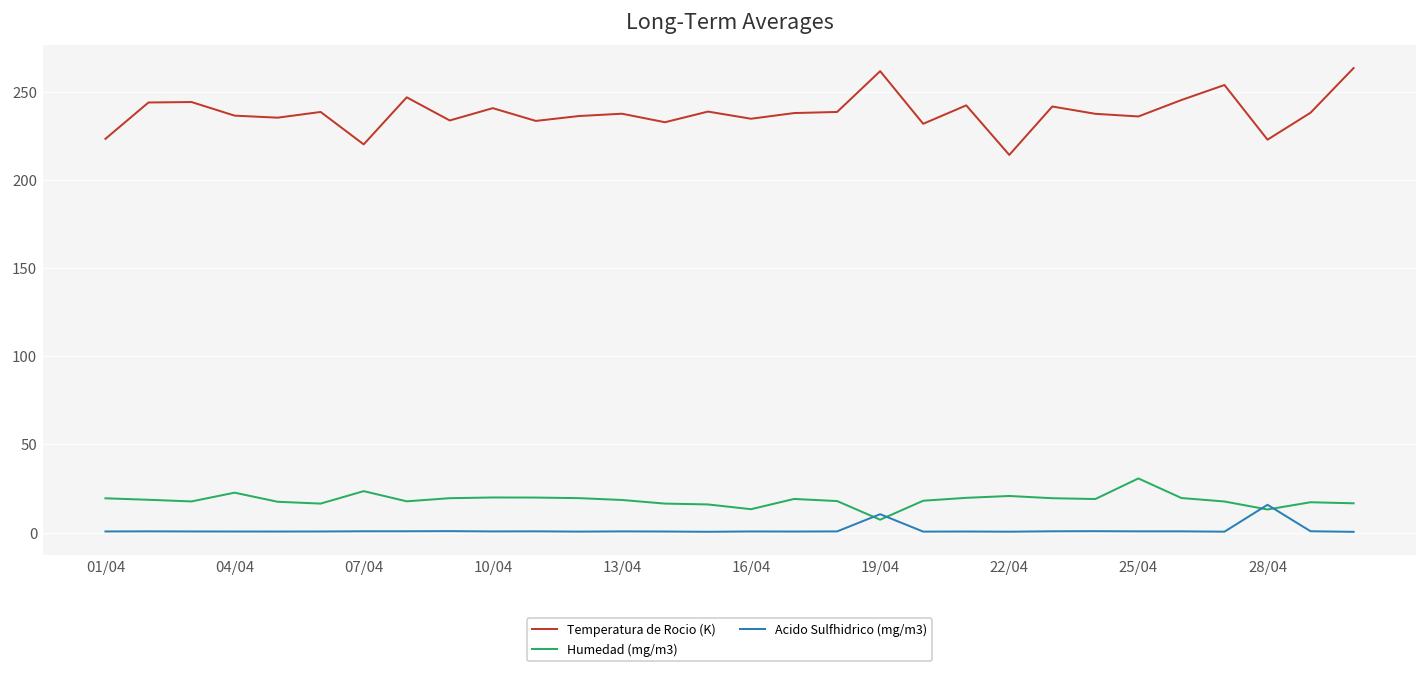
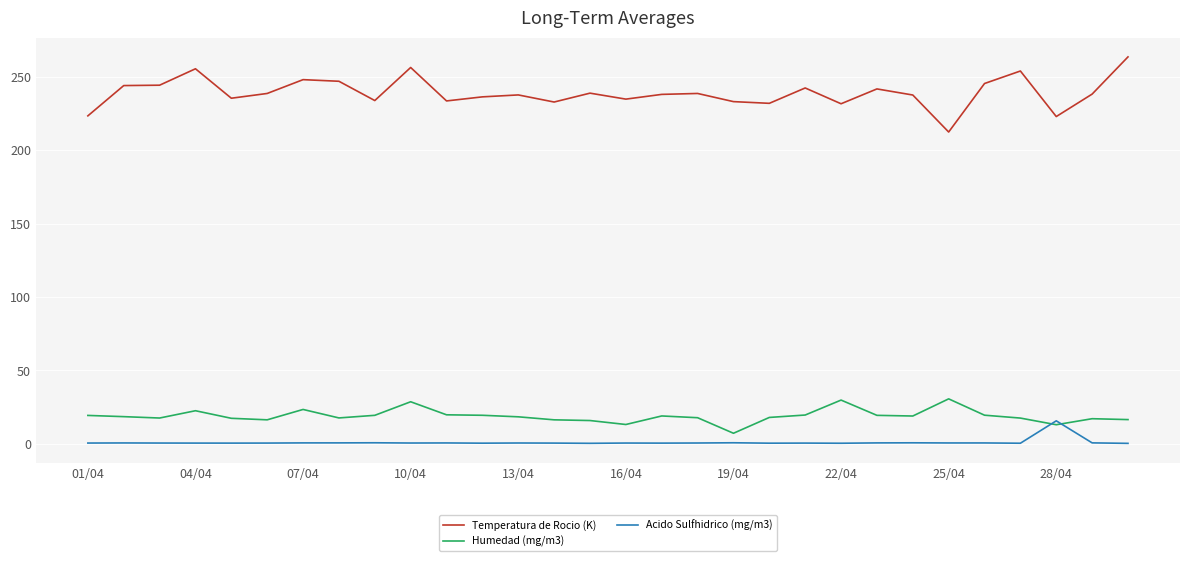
  {
    "Temperatura de Rocio (K)": {
      "01/04": 223,
-     "04/04": 236,
-     "07/04": 220,
-     "10/04": 241,
+     "04/04": 255,
+     "07/04": 248,
+     "10/04": 256,
      "13/04": 238,
      "16/04": 235,
-     "19/04": 262,
-     "22/04": 214,
-     "25/04": 236,
+     "19/04": 233,
+     "22/04": 232,
+     "25/04": 212,
      "28/04": 223
    },
    "Humedad (mg/m3)": {
      "01/04": 19,
      "04/04": 23,
      "07/04": 23,
-     "10/04": 20,
+     "10/04": 29,
      "13/04": 18,
      "16/04": 13,
      "19/04": 7,
-     "22/04": 21,
+     "22/04": 30,
      "25/04": 31,
      "28/04": 13
    },
    "Acido Sulfhidrico (mg/m3)": {
      "01/04": 1,
      "04/04": 1,
      "07/04": 1,
      "10/04": 1,
      "13/04": 1,
      "16/04": 1,
-     "19/04": 10,
+     "19/04": 1,
      "22/04": 0,
      "25/04": 1,
      "28/04": 16
    }
  }
